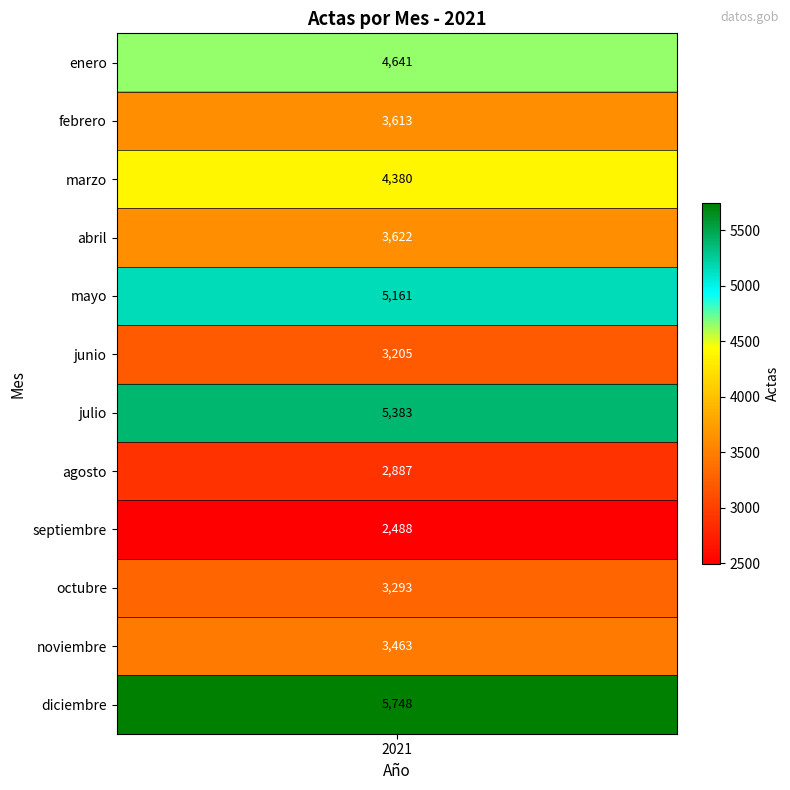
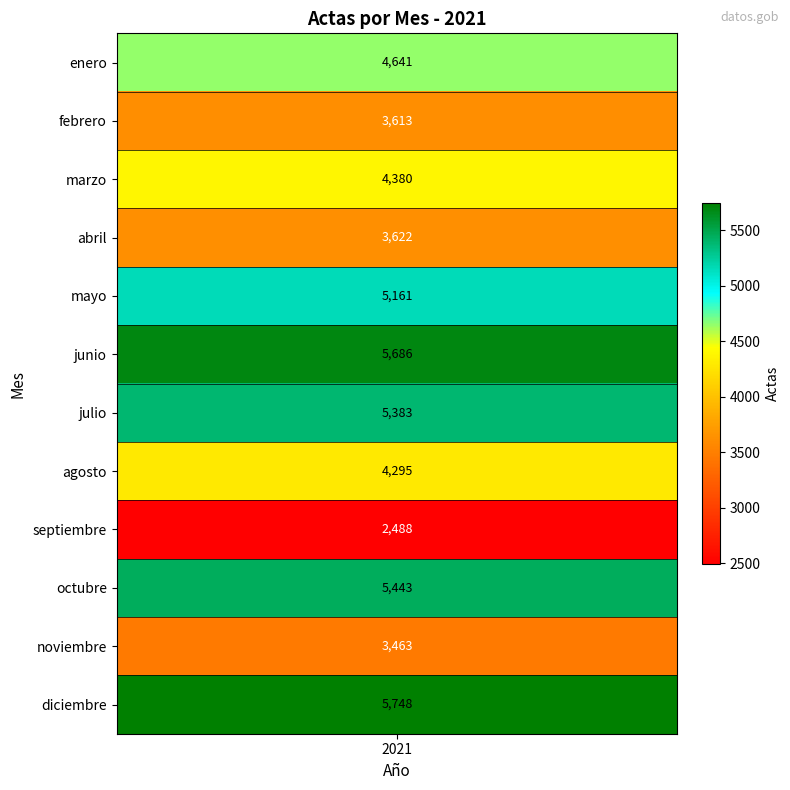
  {
    "enero": {
      "2021": "4,641"
    },
    "febrero": {
      "2021": "3,613"
    },
    "marzo": {
      "2021": "4,380"
    },
    "abril": {
      "2021": "3,622"
    },
    "mayo": {
      "2021": "5,161"
    },
    "junio": {
-     "2021": "3,205"
+     "2021": "5,686"
    },
    "julio": {
      "2021": "5,383"
    },
    "agosto": {
-     "2021": "2,887"
+     "2021": "4,295"
    },
    "septiembre": {
      "2021": "2,488"
    },
    "octubre": {
-     "2021": "3,293"
+     "2021": "5,443"
    },
    "noviembre": {
      "2021": "3,463"
    },
    "diciembre": {
      "2021": "5,748"
    }
  }
